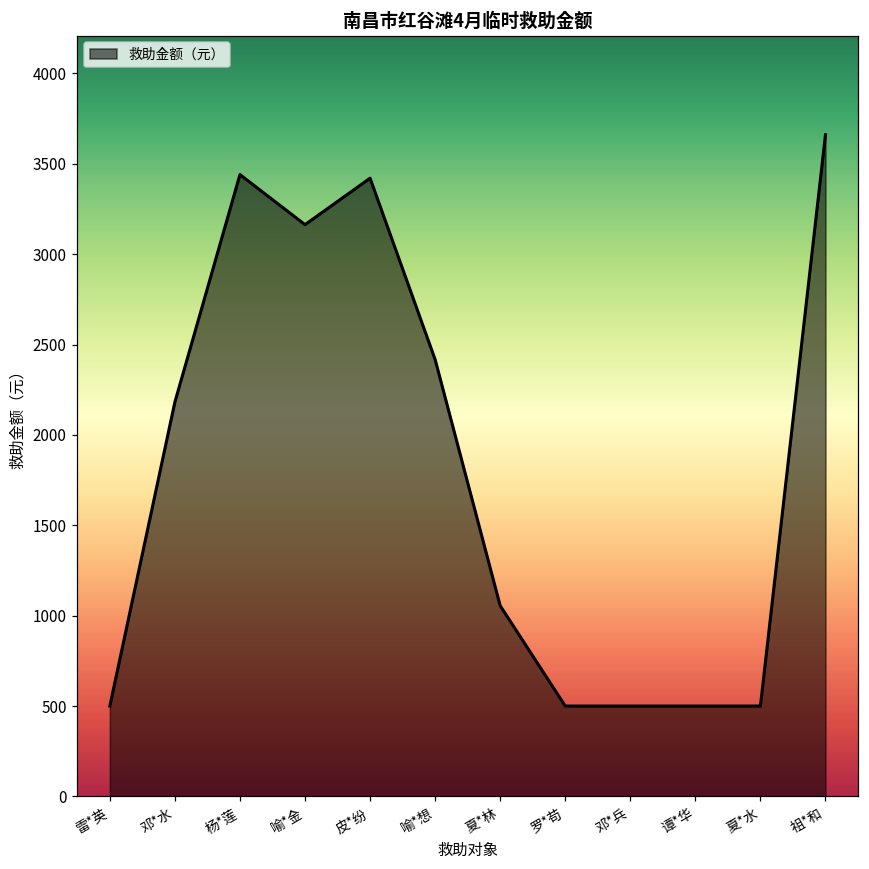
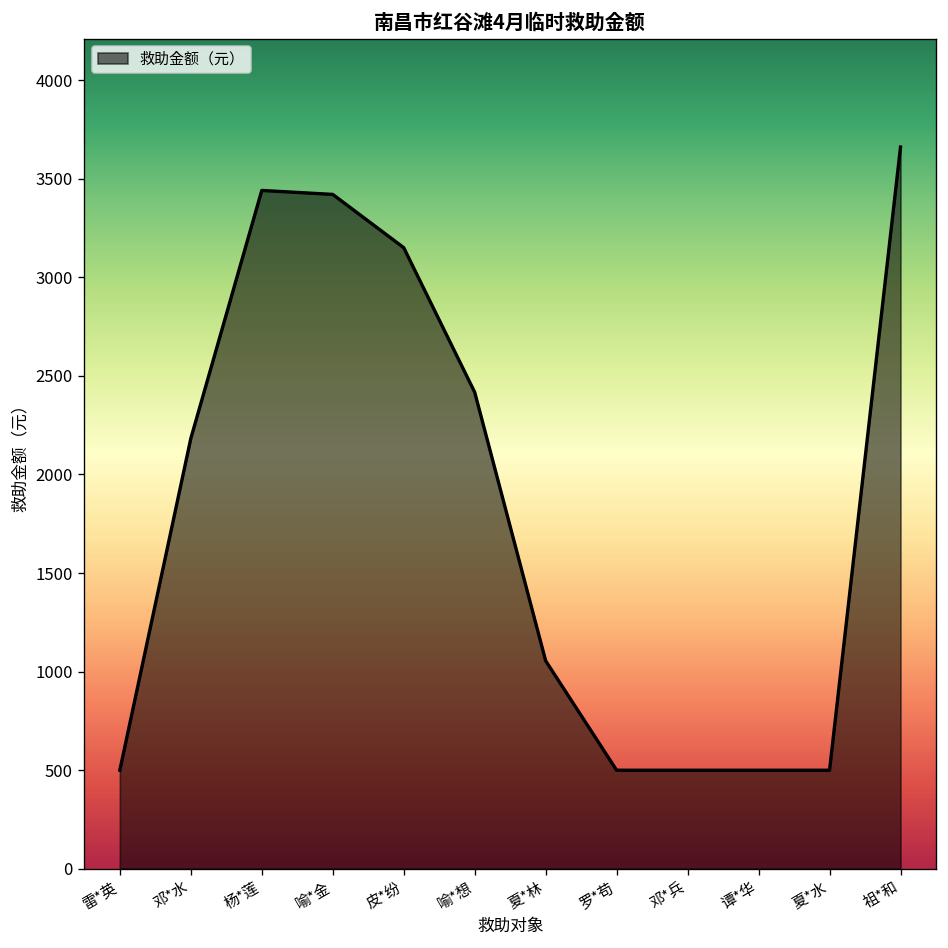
  {
    "雷*英": 500,
    "邓*水": 2180,
    "杨*莲": 3440,
-   "喻*金": 3160,
-   "皮*纷": 3420,
+   "喻*金": 3420,
+   "皮*纷": 3150,
    "喻*想": 2420,
    "夏*林": 1060,
    "罗*苟": 500,
    "邓*兵": 500,
    "谭*华": 500,
    "夏*水": 500,
    "祖*和": 3660
  }
